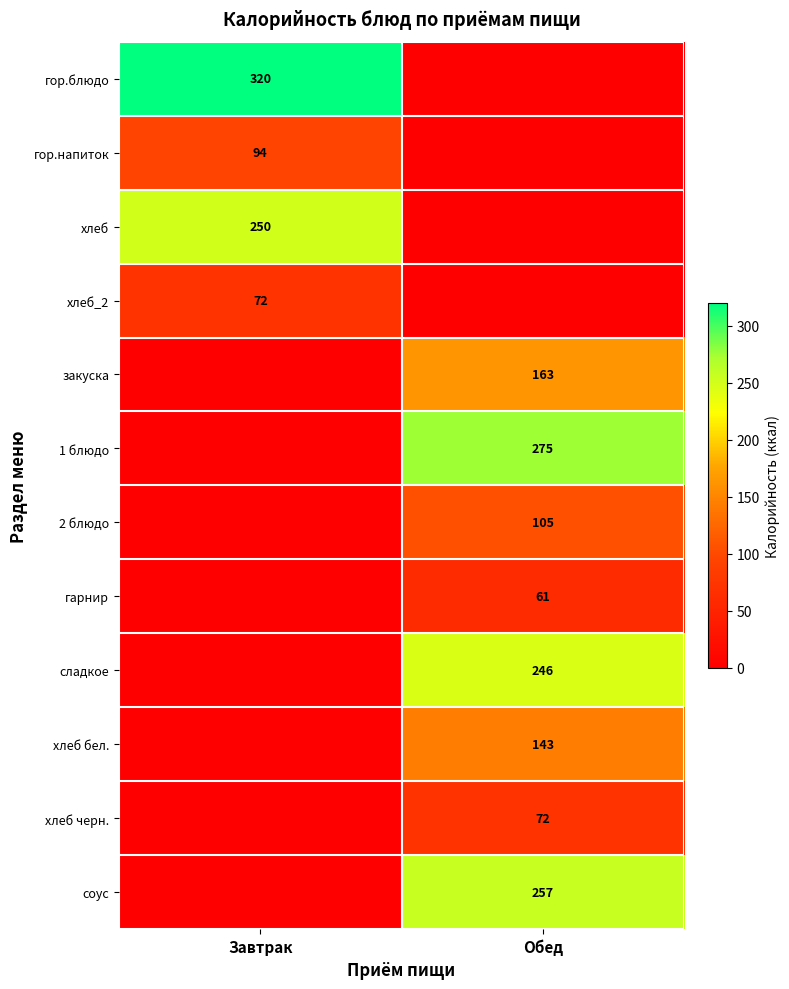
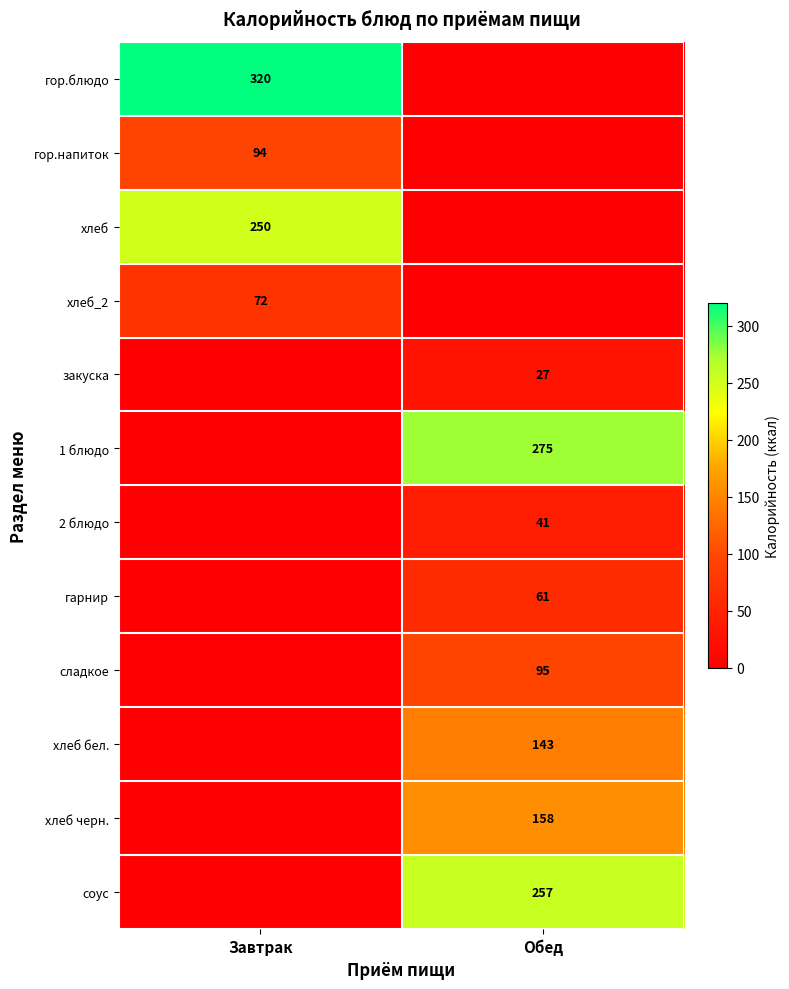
  {
    "гор.блюдо": {
      "Завтрак": 320
    },
    "гор.напиток": {
      "Завтрак": 94
    },
    "хлеб": {
      "Завтрак": 250
    },
    "хлеб_2": {
      "Завтрак": 72
    },
    "закуска": {
-     "Обед": 163
+     "Обед": 27
    },
    "1 блюдо": {
      "Обед": 275
    },
    "2 блюдо": {
-     "Обед": 105
+     "Обед": 41
    },
    "гарнир": {
      "Обед": 61
    },
    "сладкое": {
-     "Обед": 246
+     "Обед": 95
    },
    "хлеб бел.": {
      "Обед": 143
    },
    "хлеб черн.": {
-     "Обед": 72
+     "Обед": 158
    },
    "соус": {
      "Обед": 257
    }
  }
